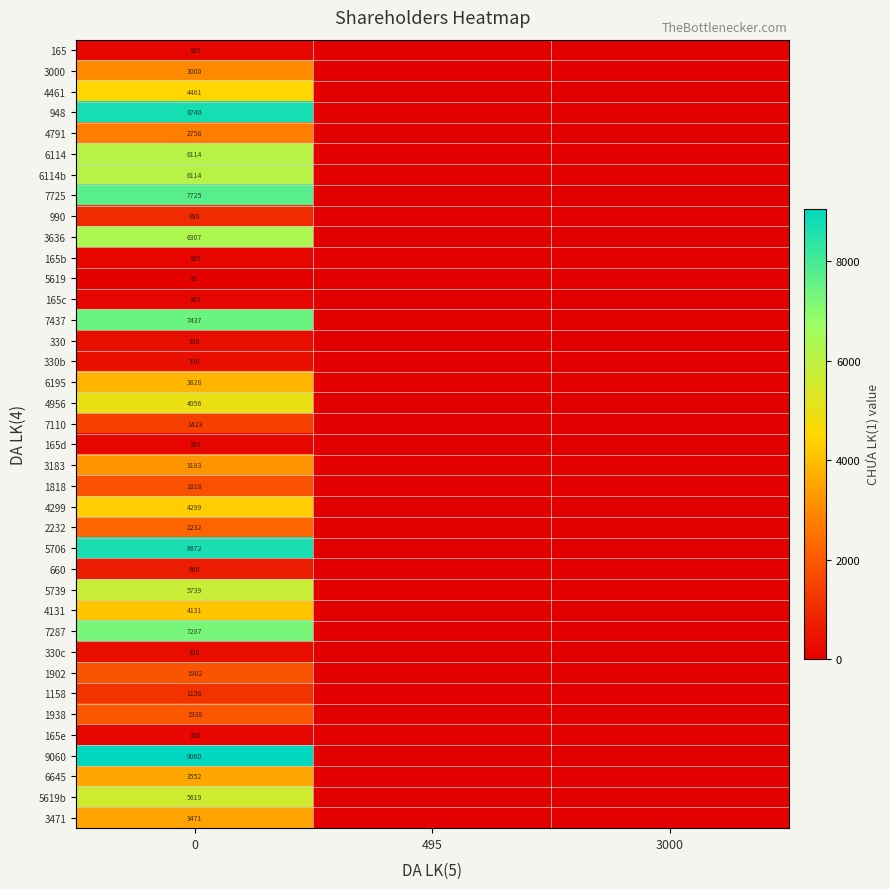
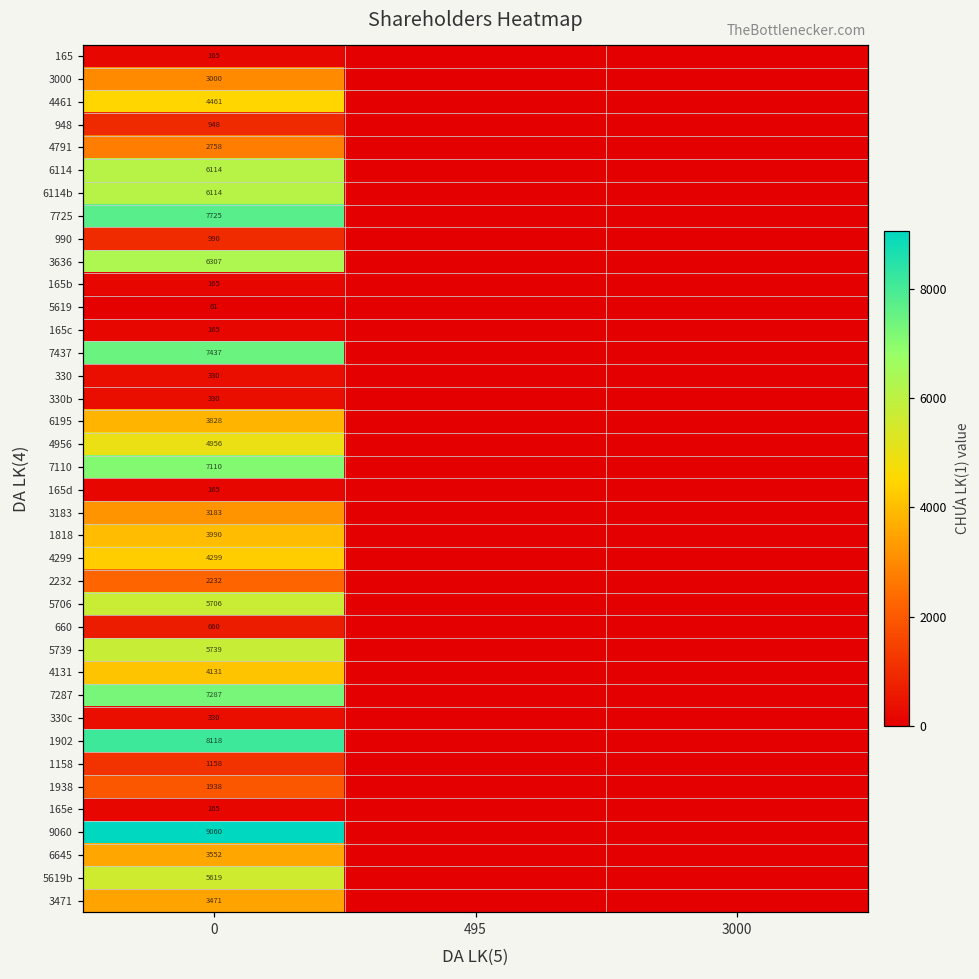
  {
    "165": {
      "0": 165
    },
    "3000": {
      "0": 3000
    },
    "4461": {
      "0": 4461
    },
    "948": {
-     "0": 8740
+     "0": 948
    },
    "4791": {
      "0": 2758
    },
    "6114": {
      "0": 6114
    },
    "6114b": {
      "0": 6114
    },
    "7725": {
      "0": 7725
    },
    "990": {
      "0": 990
    },
    "3636": {
      "0": 6307
    },
    "165b": {
      "0": 165
    },
    "5619": {
      "0": 61
    },
    "165c": {
      "0": 165
    },
    "7437": {
      "0": 7437
    },
    "330": {
      "0": 330
    },
    "330b": {
      "0": 330
    },
    "6195": {
      "0": 3828
    },
    "4956": {
      "0": 4956
    },
    "7110": {
-     "0": 1423
+     "0": 7110
    },
    "165d": {
      "0": 165
    },
    "3183": {
      "0": 3183
    },
    "1818": {
-     "0": 1818
+     "0": 3990
    },
    "4299": {
      "0": 4299
    },
    "2232": {
      "0": 2232
    },
    "5706": {
-     "0": 8672
+     "0": 5706
    },
    "660": {
      "0": 660
    },
    "5739": {
      "0": 5739
    },
    "4131": {
      "0": 4131
    },
    "7287": {
      "0": 7287
    },
    "330c": {
      "0": 330
    },
    "1902": {
-     "0": 1902
+     "0": 8118
    },
    "1158": {
      "0": 1158
    },
    "1938": {
      "0": 1938
    },
    "165e": {
      "0": 165
    },
    "9060": {
      "0": 9060
    },
    "6645": {
      "0": 3552
    },
    "5619b": {
      "0": 5619
    },
    "3471": {
      "0": 3471
    }
  }
